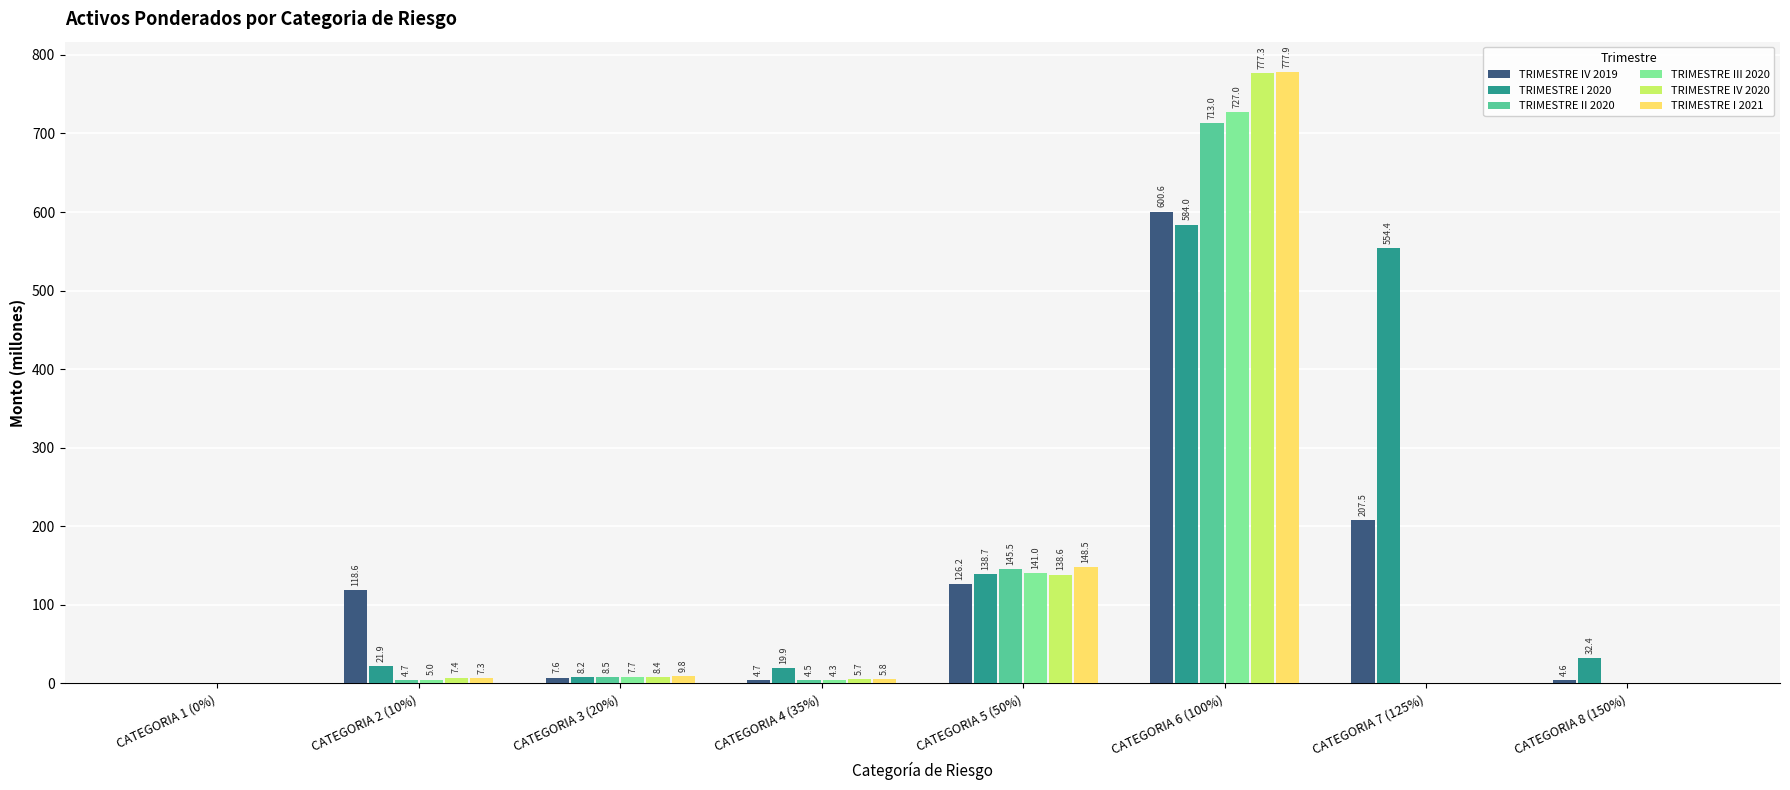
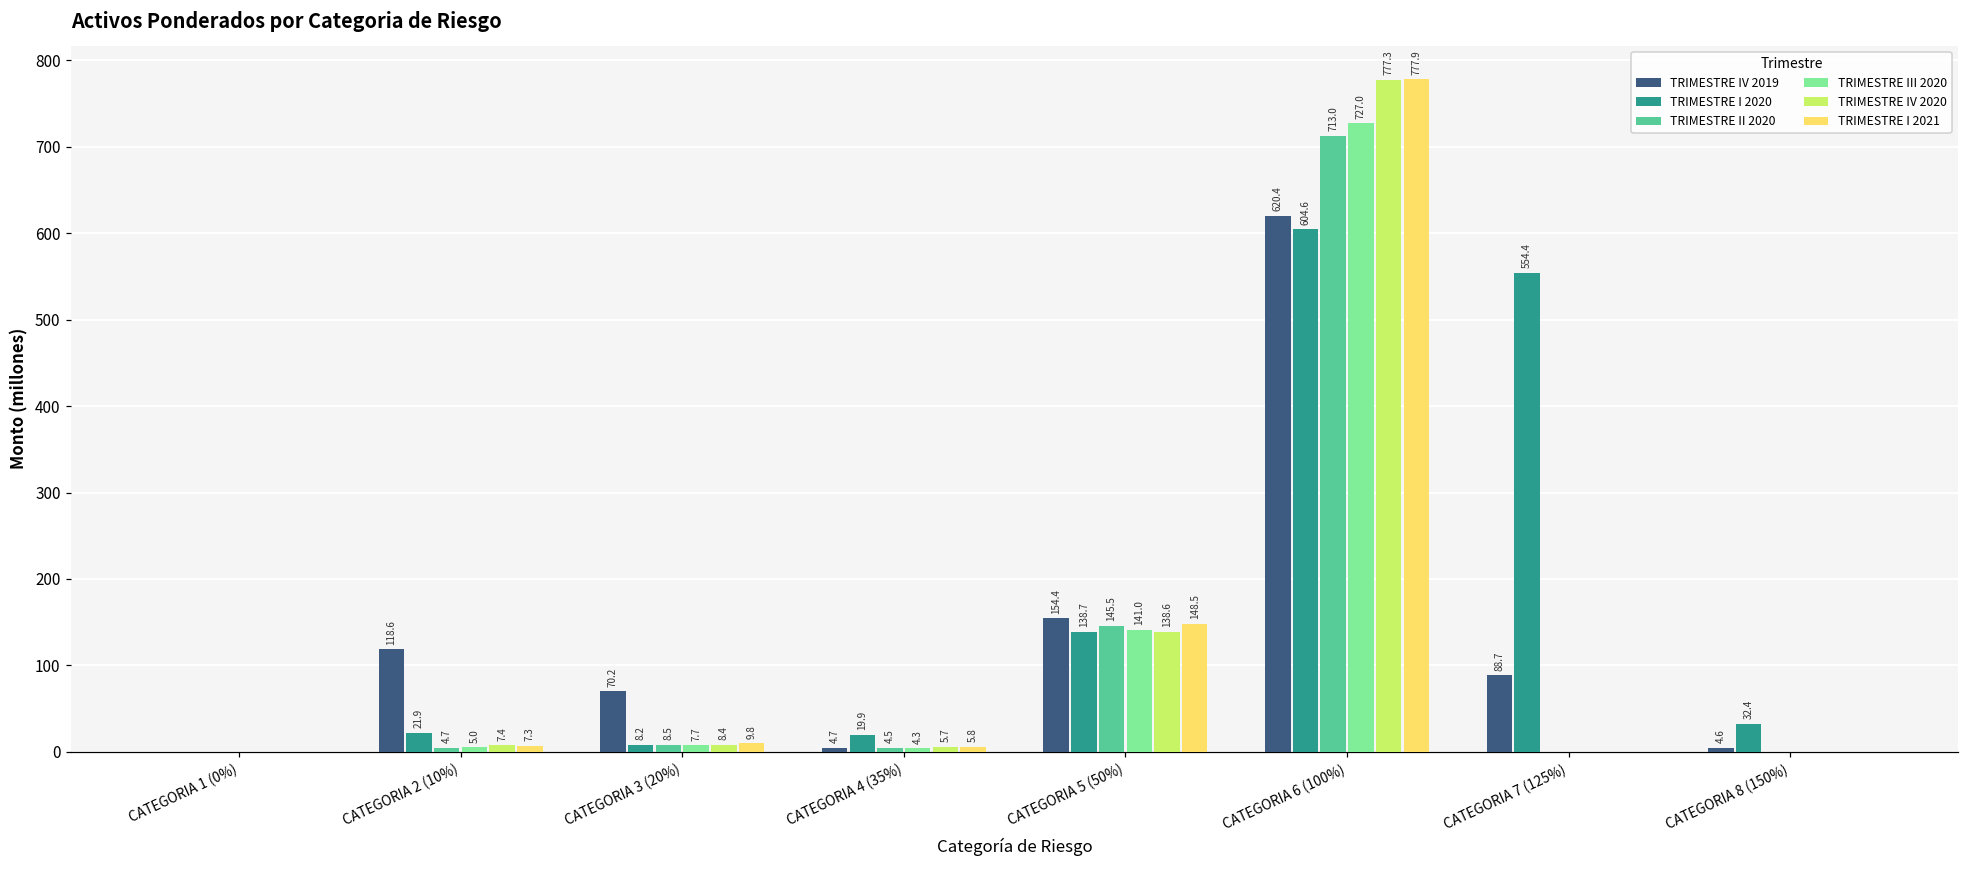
  {
    "TRIMESTRE IV 2019": {
      "CATEGORIA 2 (10%)": 118.6,
-     "CATEGORIA 3 (20%)": 7.6,
+     "CATEGORIA 3 (20%)": 70.2,
      "CATEGORIA 4 (35%)": 4.7,
-     "CATEGORIA 5 (50%)": 126.2,
-     "CATEGORIA 6 (100%)": 600.6,
-     "CATEGORIA 7 (125%)": 207.5,
+     "CATEGORIA 5 (50%)": 154.4,
+     "CATEGORIA 6 (100%)": 620.4,
+     "CATEGORIA 7 (125%)": 88.7,
      "CATEGORIA 8 (150%)": 4.6
    },
    "TRIMESTRE I 2020": {
      "CATEGORIA 2 (10%)": 21.9,
      "CATEGORIA 3 (20%)": 8.2,
      "CATEGORIA 4 (35%)": 19.9,
      "CATEGORIA 5 (50%)": 138.7,
-     "CATEGORIA 6 (100%)": 584.0,
+     "CATEGORIA 6 (100%)": 604.6,
      "CATEGORIA 7 (125%)": 554.4,
      "CATEGORIA 8 (150%)": 32.4
    }
  }
